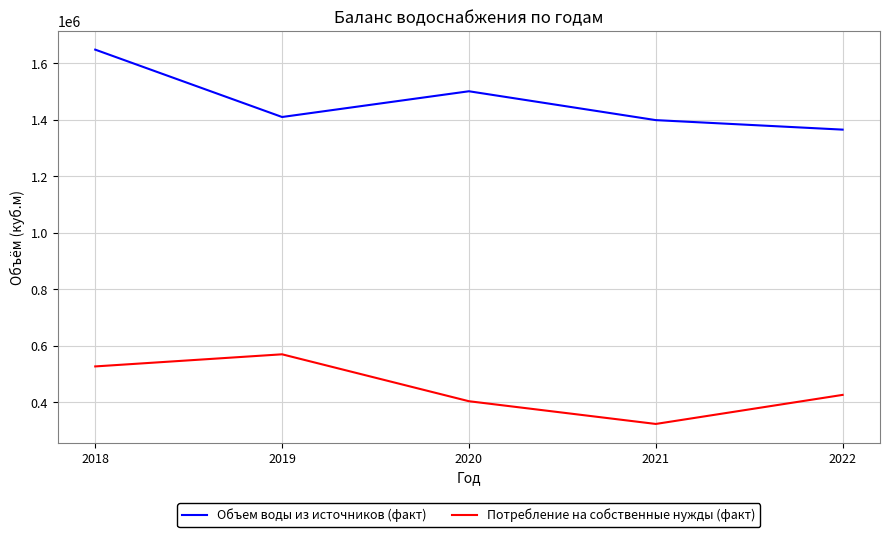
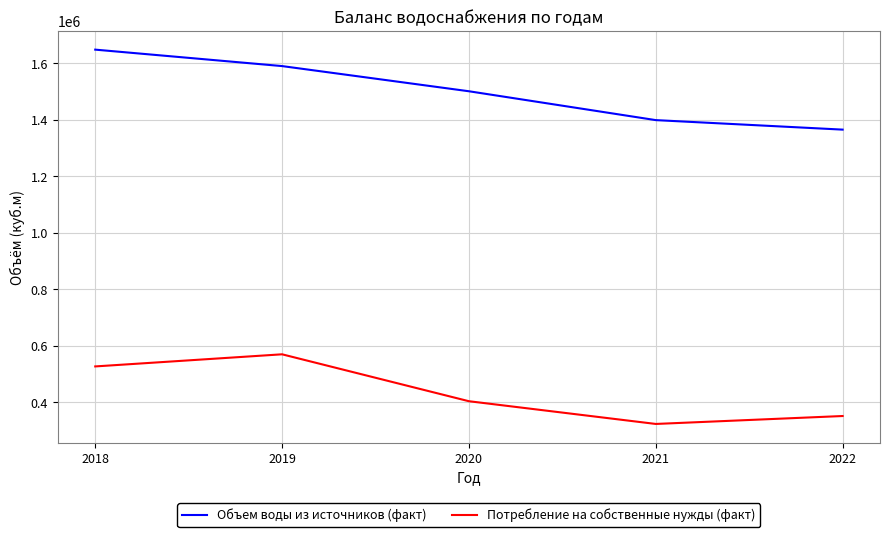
  {
    "Объем воды из источников (факт)": {
      "2018": 1650000,
-     "2019": 1410000,
+     "2019": 1590000,
      "2020": 1500000,
      "2021": 1400000,
      "2022": 1370000
    },
    "Потребление на собственные нужды (факт)": {
      "2018": 530000,
      "2019": 570000,
      "2020": 400000,
      "2021": 320000,
-     "2022": 430000
+     "2022": 350000
    }
  }
